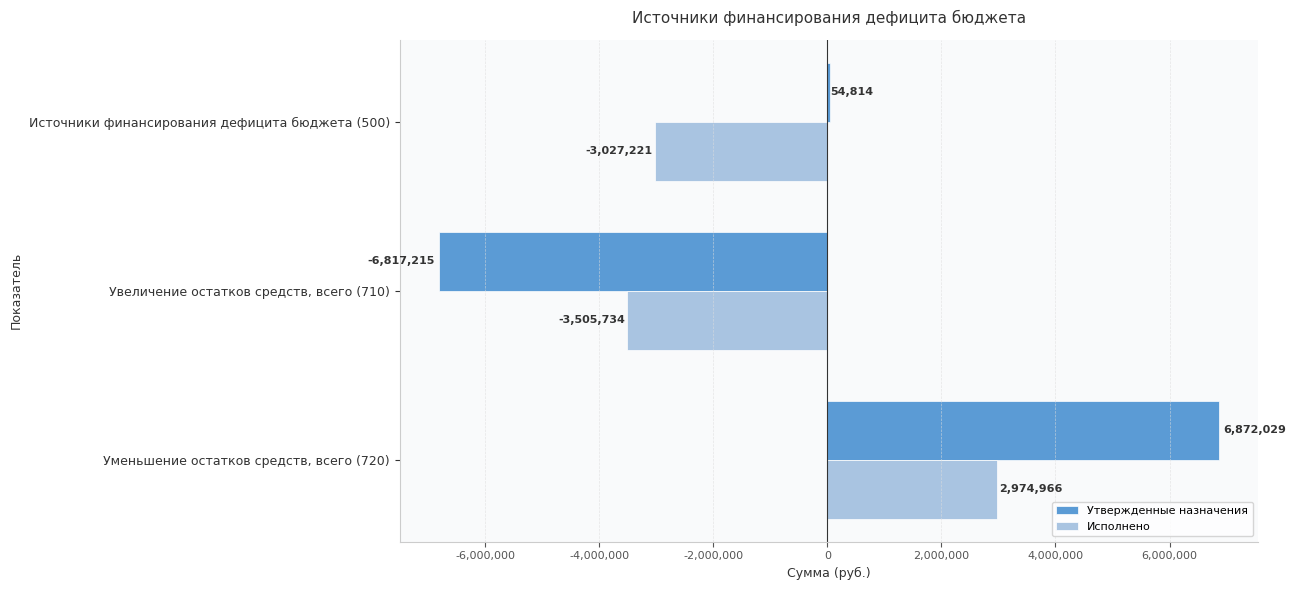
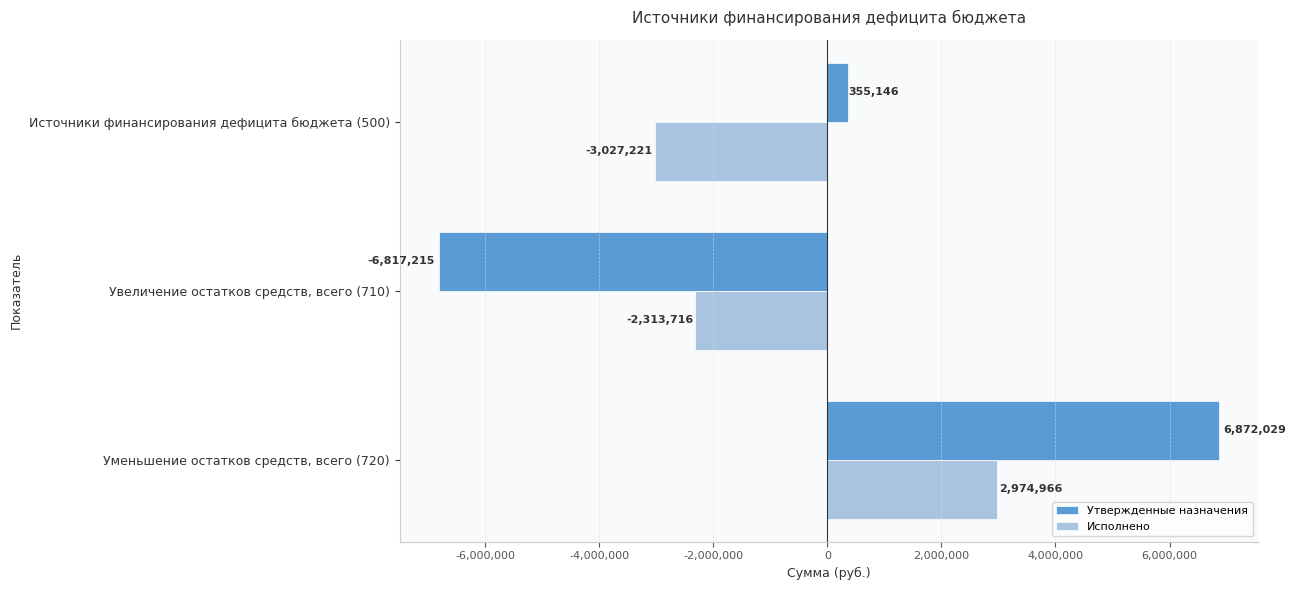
  {
    "Утвержденные назначения": {
-     "Источники финансирования дефицита бюджета (500)": "54,814",
+     "Источники финансирования дефицита бюджета (500)": "355,146",
      "Увеличение остатков средств, всего (710)": "-6,817,215",
      "Уменьшение остатков средств, всего (720)": "6,872,029"
    },
    "Исполнено": {
      "Источники финансирования дефицита бюджета (500)": "-3,027,221",
-     "Увеличение остатков средств, всего (710)": "-3,505,734",
+     "Увеличение остатков средств, всего (710)": "-2,313,716",
      "Уменьшение остатков средств, всего (720)": "2,974,966"
    }
  }
